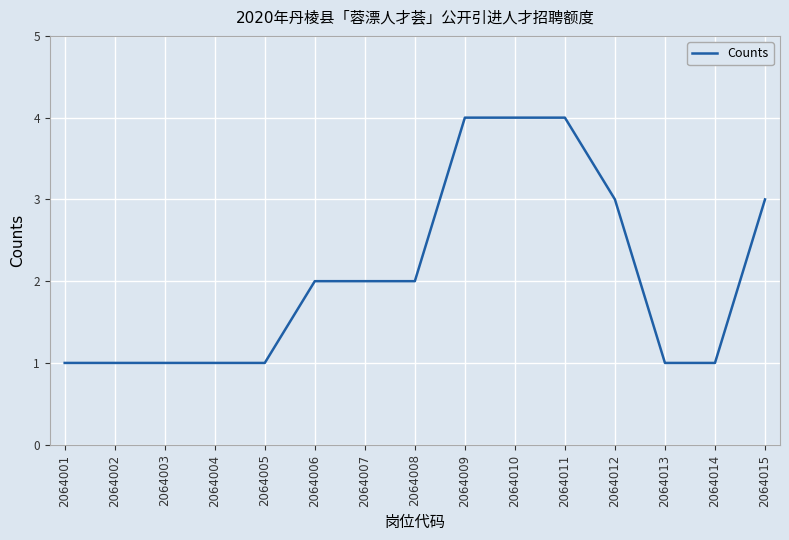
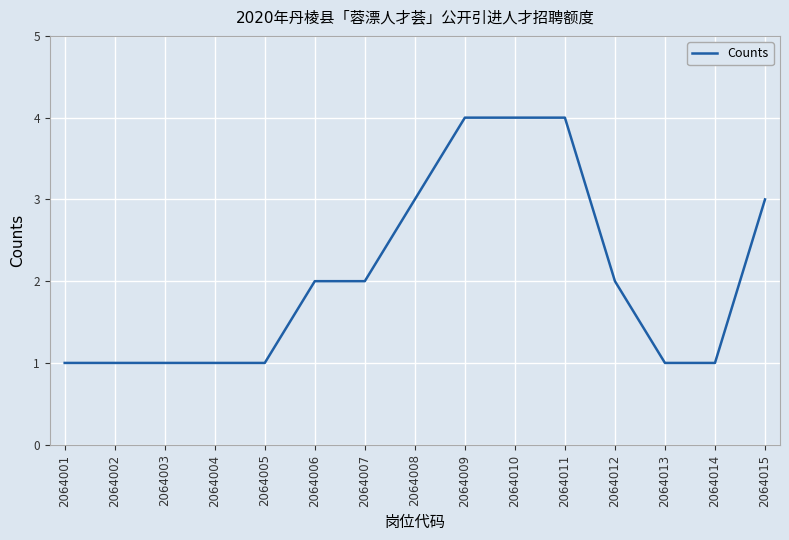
  {
    "2064001": 1,
    "2064002": 1,
    "2064003": 1,
    "2064004": 1,
    "2064005": 1,
    "2064006": 2,
    "2064007": 2,
-   "2064008": 2,
+   "2064008": 3,
    "2064009": 4,
    "2064010": 4,
    "2064011": 4,
-   "2064012": 3,
+   "2064012": 2,
    "2064013": 1,
    "2064014": 1,
    "2064015": 3
  }
